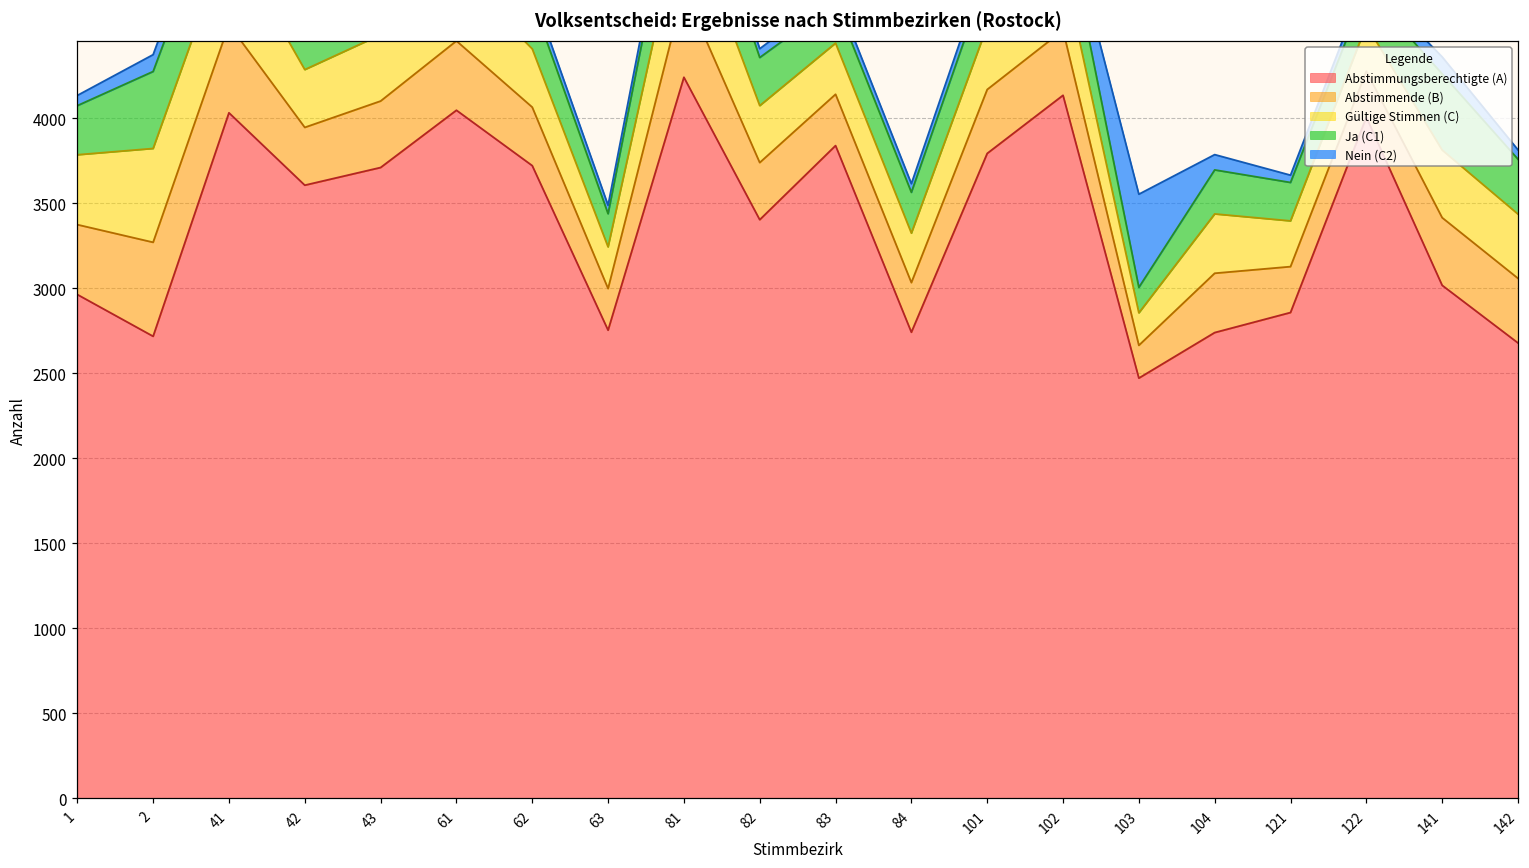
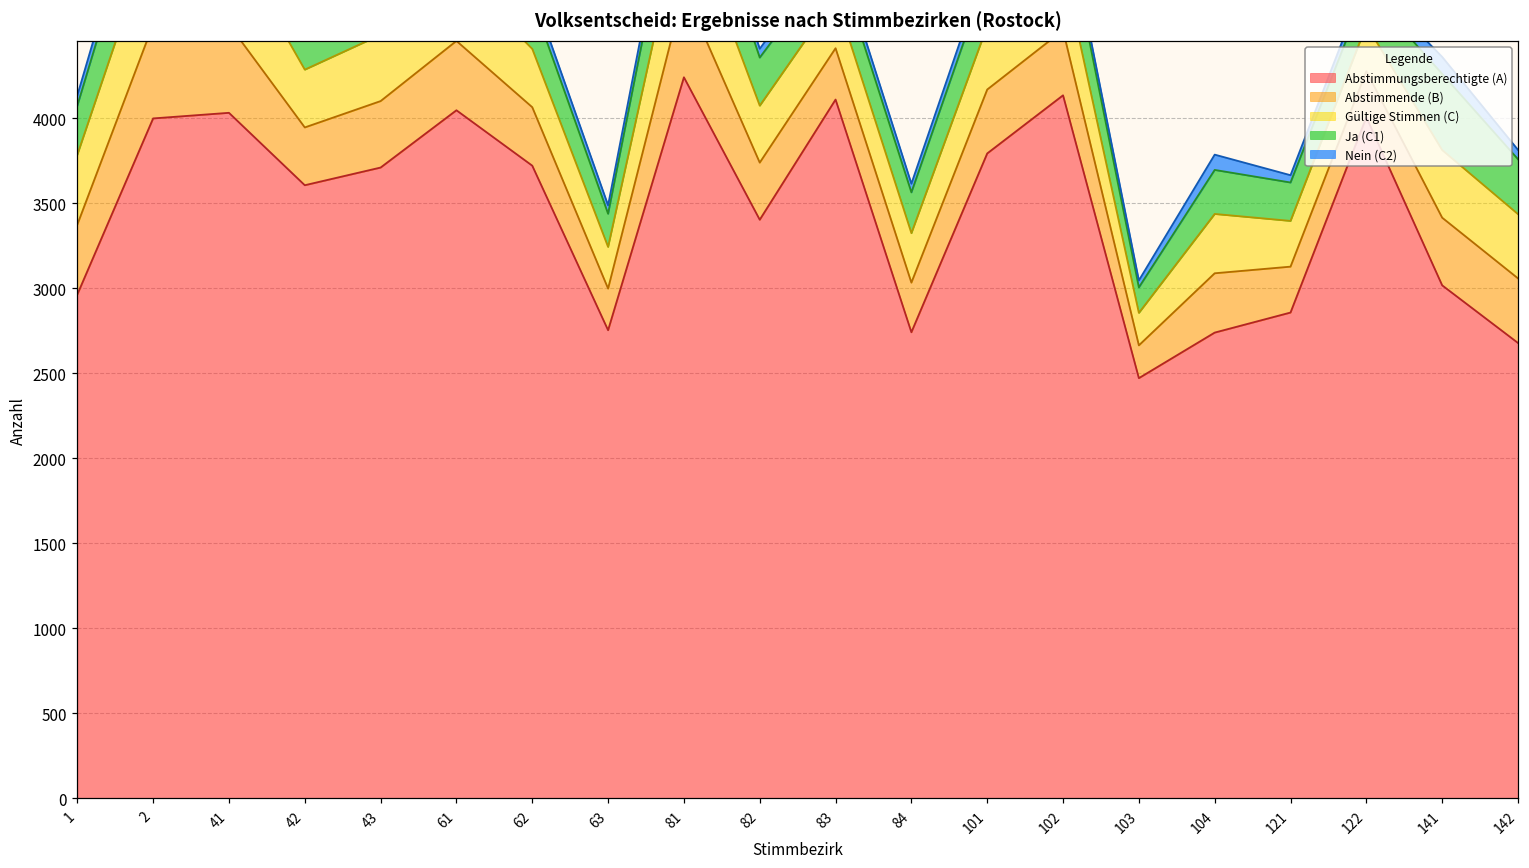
  {
    "Abstimmungsberechtigte (A)": {
      "1": 2960,
-     "2": 2720,
+     "2": 4000,
      "41": 4030,
      "42": 3610,
      "43": 3710,
      "61": 4050,
      "62": 3720,
      "63": 2750,
      "81": 4240,
      "82": 3400,
-     "83": 3840,
+     "83": 4110,
      "84": 2740,
      "101": 3790,
      "102": 4140,
      "103": 2470,
      "104": 2740,
      "121": 2860,
      "141": 3020,
      "142": 2680
    },
    "Ja (C1)": {
      "1": 290,
      "63": 200,
      "82": 280,
      "84": 240,
      "103": 150,
      "104": 260,
      "121": 230,
      "142": 320
    },
    "Nein (C2)": {
      "1": 60,
      "63": 50,
      "82": 50,
      "84": 50,
-     "103": 550,
+     "103": 40,
      "104": 90,
      "121": 40,
      "142": 60
    }
  }
